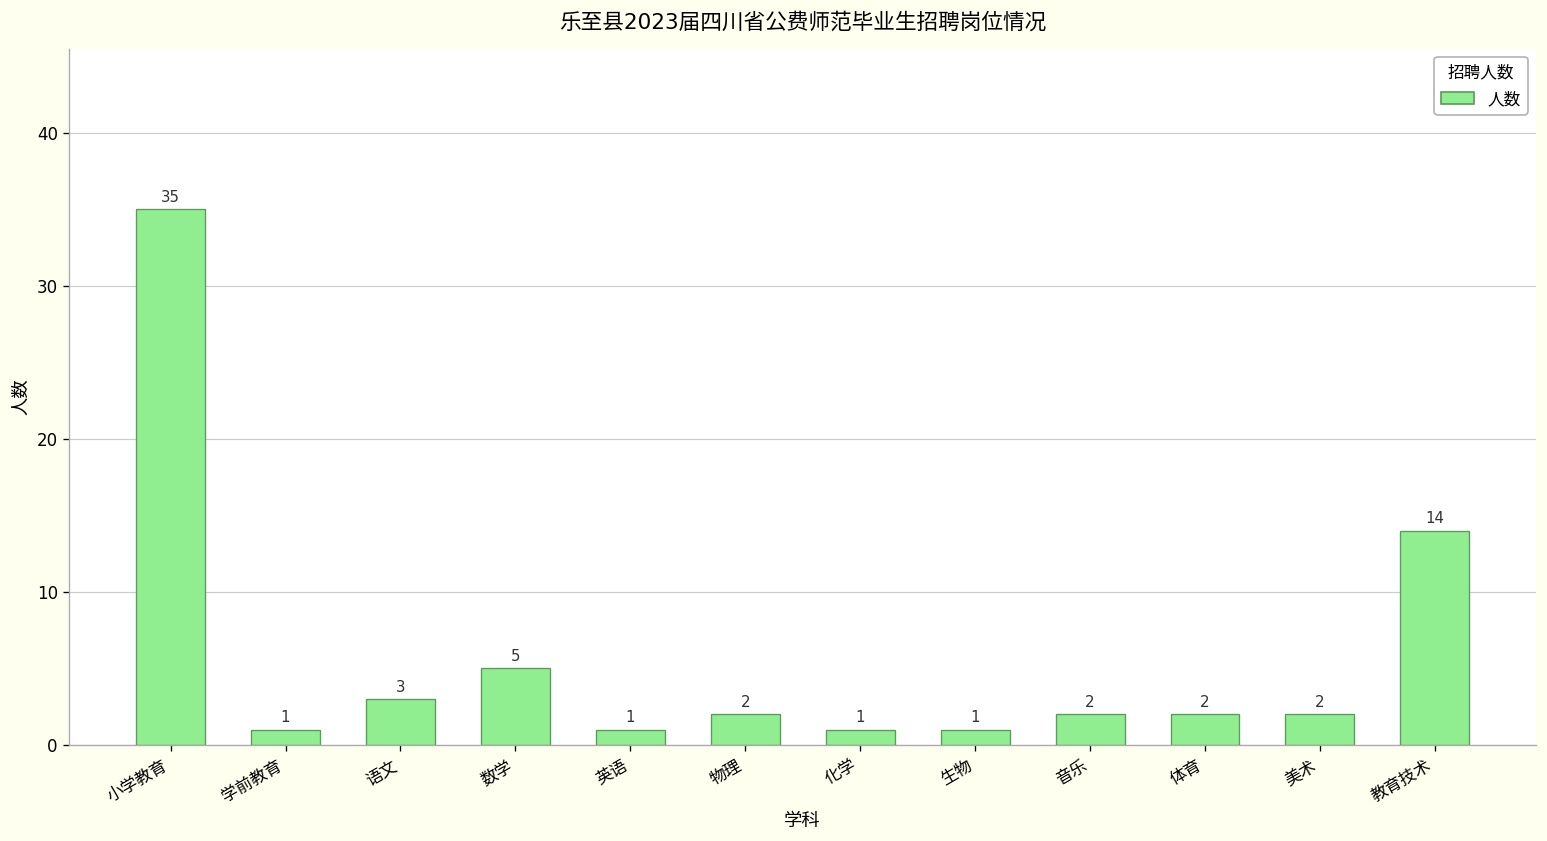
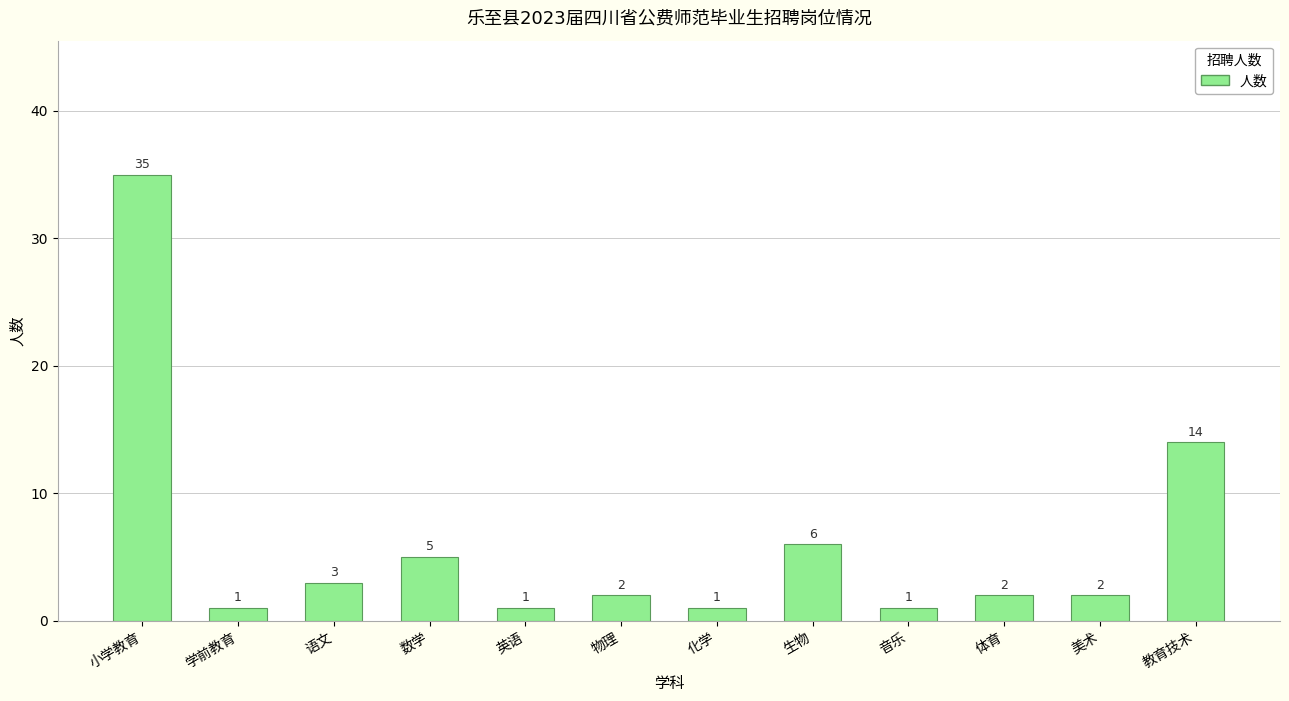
  {
    "小学教育": 35,
    "学前教育": 1,
    "语文": 3,
    "数学": 5,
    "英语": 1,
    "物理": 2,
    "化学": 1,
-   "生物": 1,
-   "音乐": 2,
+   "生物": 6,
+   "音乐": 1,
    "体育": 2,
    "美术": 2,
    "教育技术": 14
  }
